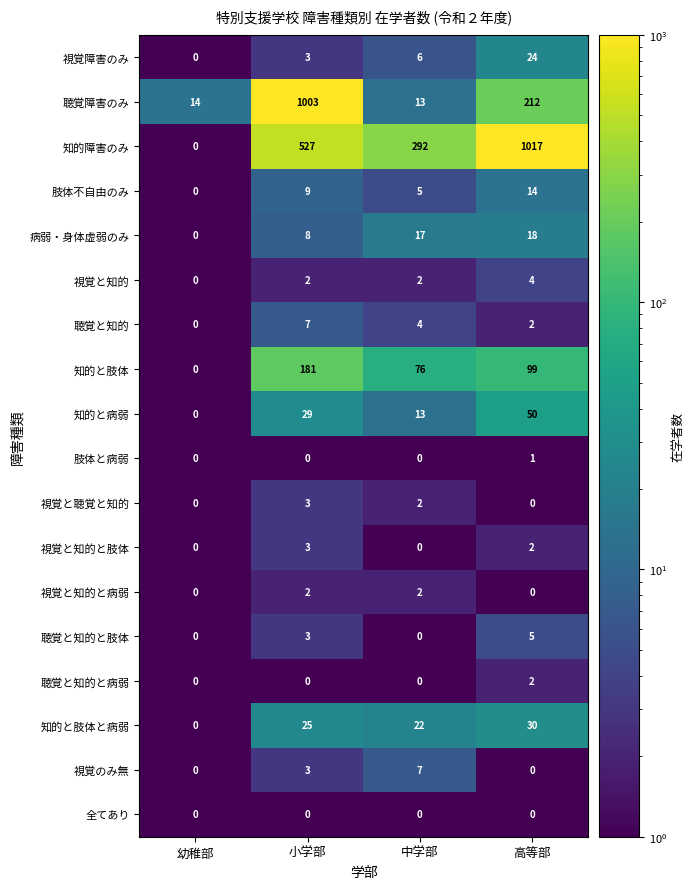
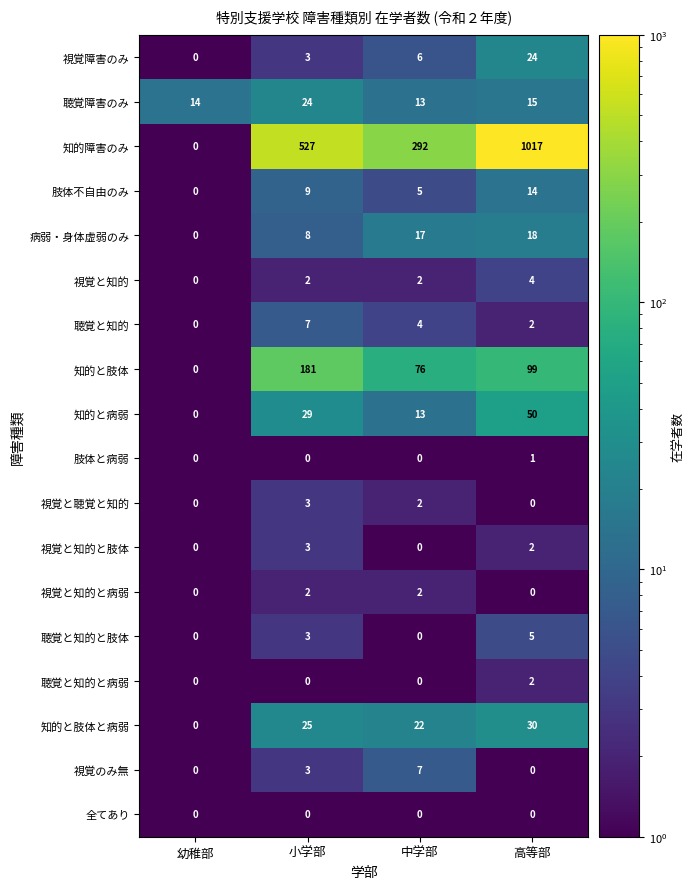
  {
    "視覚障害のみ": {
      "幼稚部": 0,
      "小学部": 3,
      "中学部": 6,
      "高等部": 24
    },
    "聴覚障害のみ": {
      "幼稚部": 14,
-     "小学部": 1003,
+     "小学部": 24,
      "中学部": 13,
-     "高等部": 212
+     "高等部": 15
    },
    "知的障害のみ": {
      "幼稚部": 0,
      "小学部": 527,
      "中学部": 292,
      "高等部": 1017
    },
    "肢体不自由のみ": {
      "幼稚部": 0,
      "小学部": 9,
      "中学部": 5,
      "高等部": 14
    },
    "病弱・身体虚弱のみ": {
      "幼稚部": 0,
      "小学部": 8,
      "中学部": 17,
      "高等部": 18
    },
    "視覚と知的": {
      "幼稚部": 0,
      "小学部": 2,
      "中学部": 2,
      "高等部": 4
    },
    "聴覚と知的": {
      "幼稚部": 0,
      "小学部": 7,
      "中学部": 4,
      "高等部": 2
    },
    "知的と肢体": {
      "幼稚部": 0,
      "小学部": 181,
      "中学部": 76,
      "高等部": 99
    },
    "知的と病弱": {
      "幼稚部": 0,
      "小学部": 29,
      "中学部": 13,
      "高等部": 50
    },
    "肢体と病弱": {
      "幼稚部": 0,
      "小学部": 0,
      "中学部": 0,
      "高等部": 1
    },
    "視覚と聴覚と知的": {
      "幼稚部": 0,
      "小学部": 3,
      "中学部": 2,
      "高等部": 0
    },
    "視覚と知的と肢体": {
      "幼稚部": 0,
      "小学部": 3,
      "中学部": 0,
      "高等部": 2
    },
    "視覚と知的と病弱": {
      "幼稚部": 0,
      "小学部": 2,
      "中学部": 2,
      "高等部": 0
    },
    "聴覚と知的と肢体": {
      "幼稚部": 0,
      "小学部": 3,
      "中学部": 0,
      "高等部": 5
    },
    "聴覚と知的と病弱": {
      "幼稚部": 0,
      "小学部": 0,
      "中学部": 0,
      "高等部": 2
    },
    "知的と肢体と病弱": {
      "幼稚部": 0,
      "小学部": 25,
      "中学部": 22,
      "高等部": 30
    },
    "視覚のみ無": {
      "幼稚部": 0,
      "小学部": 3,
      "中学部": 7,
      "高等部": 0
    },
    "全てあり": {
      "幼稚部": 0,
      "小学部": 0,
      "中学部": 0,
      "高等部": 0
    }
  }
